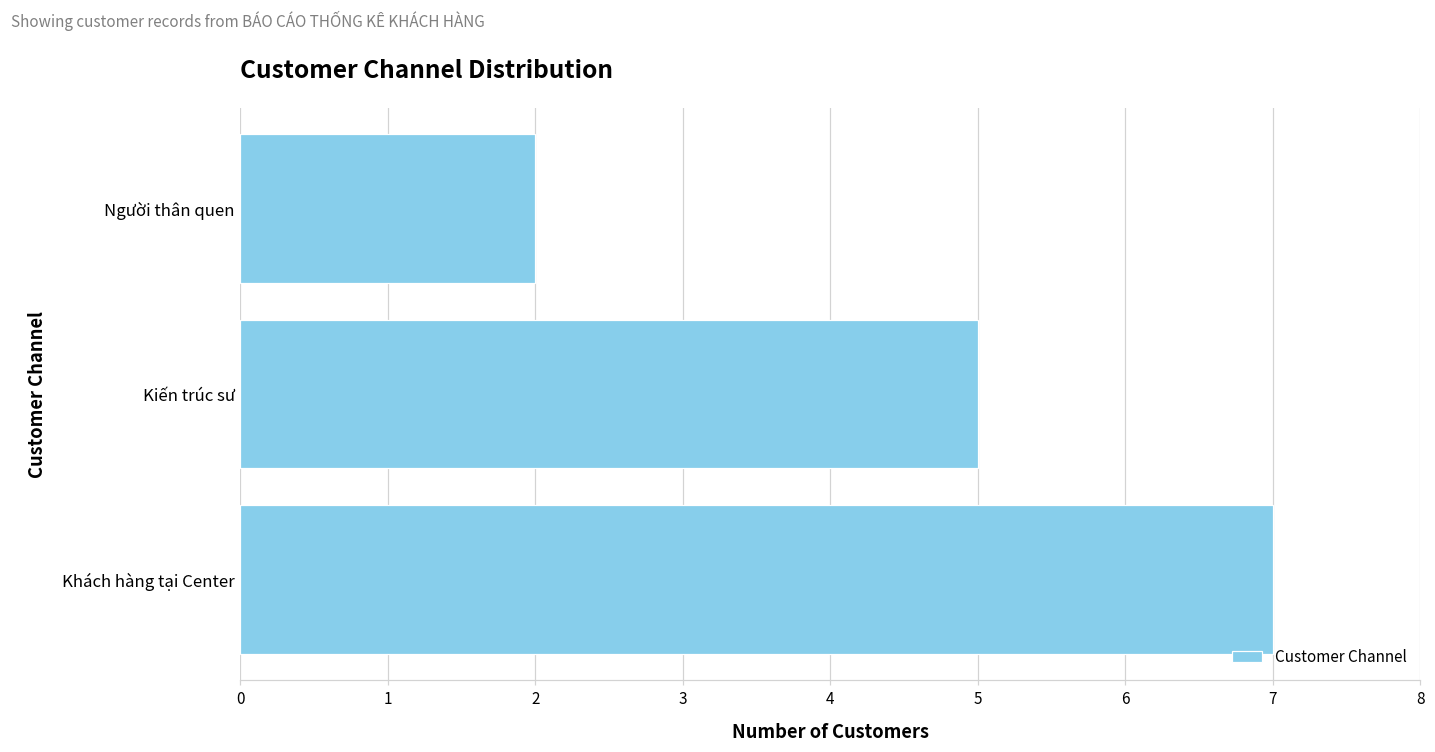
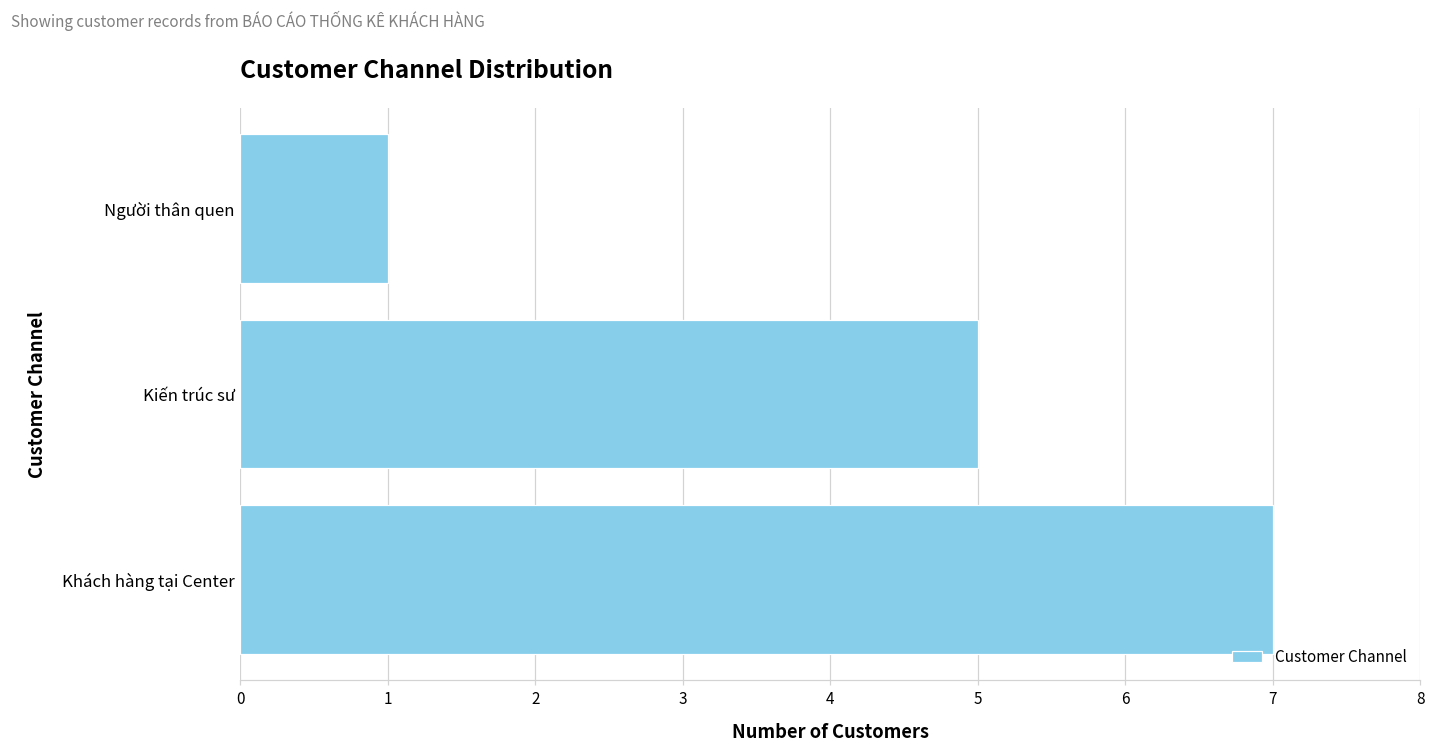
  {
-   "Người thân quen": 2,
+   "Người thân quen": 1,
    "Kiến trúc sư": 5,
    "Khách hàng tại Center": 7
  }
